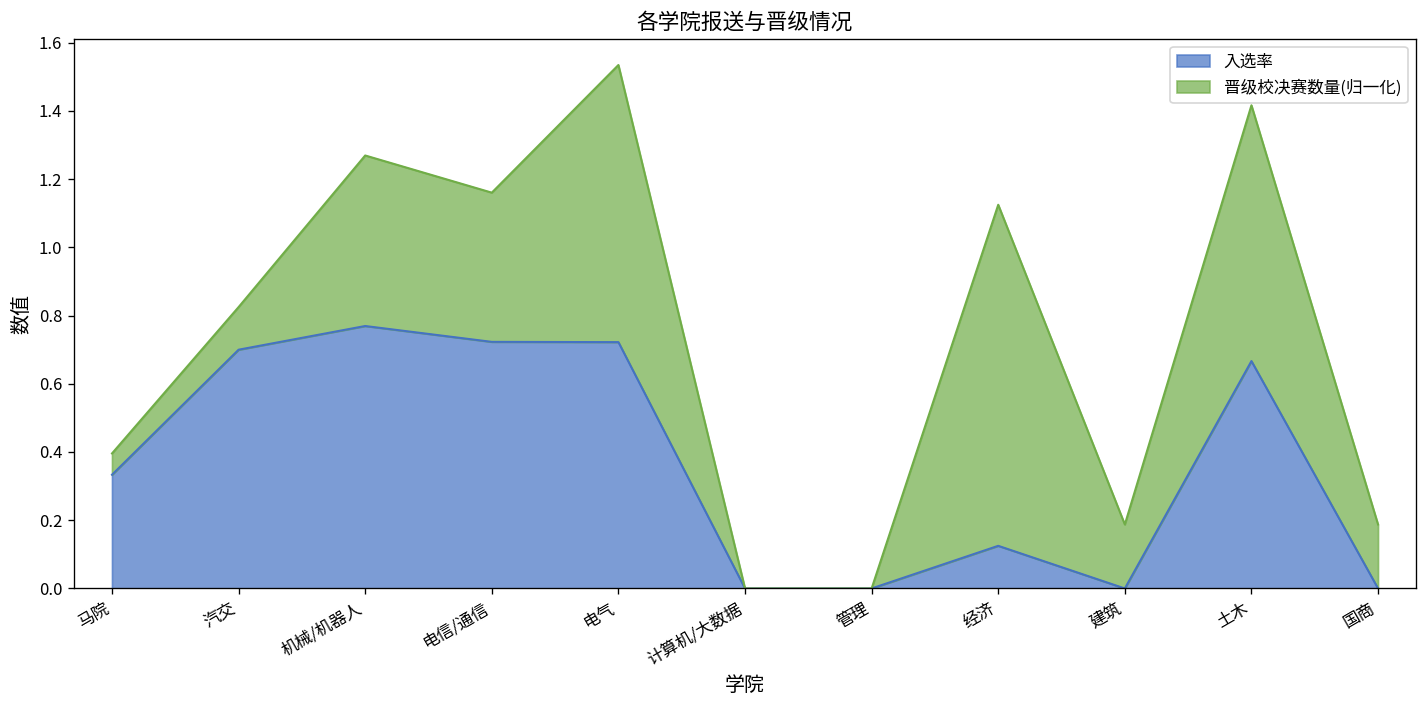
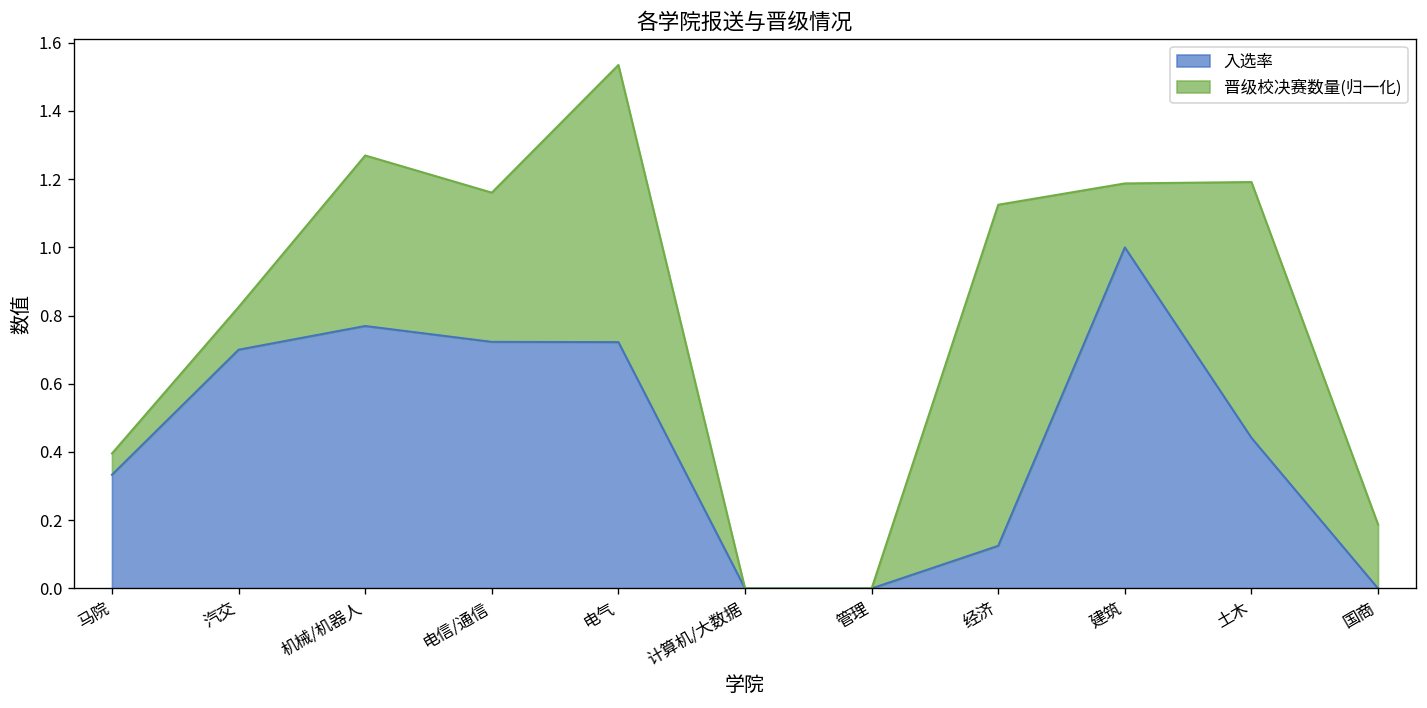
  {
    "入选率": {
      "马院": 0.33,
      "汽交": 0.70,
      "机械/机器人": 0.77,
      "电信/通信": 0.72,
      "电气": 0.72,
      "经济": 0.13,
-     "建筑": 0,
-     "土木": 0.67,
+     "建筑": 1,
+     "土木": 0.44,
      "国商": 0.00
    },
    "晋级校决赛数量(归一化)": {
      "马院": 0.06,
      "汽交": 0.13,
      "机械/机器人": 0.50,
      "电信/通信": 0.44,
      "电气": 0.81,
      "经济": 1.00,
      "建筑": 0.19,
      "土木": 0.75,
      "国商": 0.19
    }
  }
